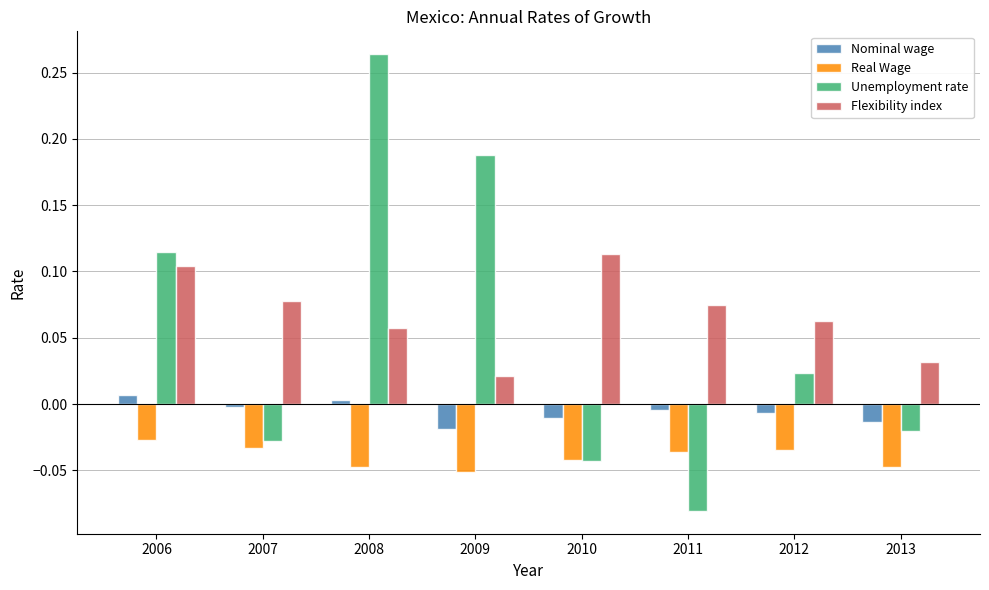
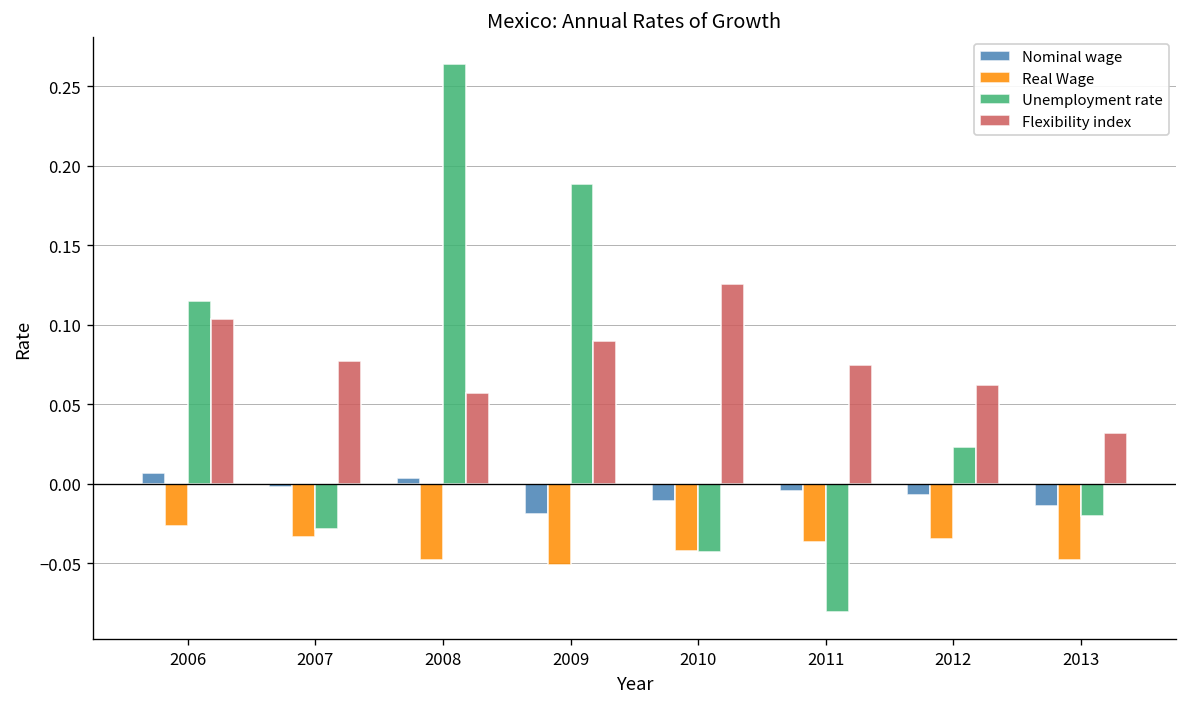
  {
    "Nominal wage": {
      "2006": 0.007,
      "2007": -0.002,
      "2008": 0.003,
      "2009": -0.019,
      "2010": -0.011,
      "2011": -0.005,
      "2012": -0.007,
      "2013": -0.014
    },
    "Real Wage": {
      "2006": -0.027,
      "2007": -0.033,
      "2008": -0.048,
      "2009": -0.051,
      "2010": -0.042,
      "2011": -0.036,
      "2012": -0.035,
      "2013": -0.048
    },
    "Unemployment rate": {
      "2006": 0.115,
      "2007": -0.028,
      "2008": 0.264,
      "2009": 0.188,
      "2010": -0.043,
      "2011": -0.081,
      "2012": 0.023,
      "2013": -0.021
    },
    "Flexibility index": {
      "2006": 0.104,
      "2007": 0.077,
      "2008": 0.057,
-     "2009": 0.021,
-     "2010": 0.113,
+     "2009": 0.090,
+     "2010": 0.126,
      "2011": 0.074,
      "2012": 0.062,
      "2013": 0.032
    }
  }
